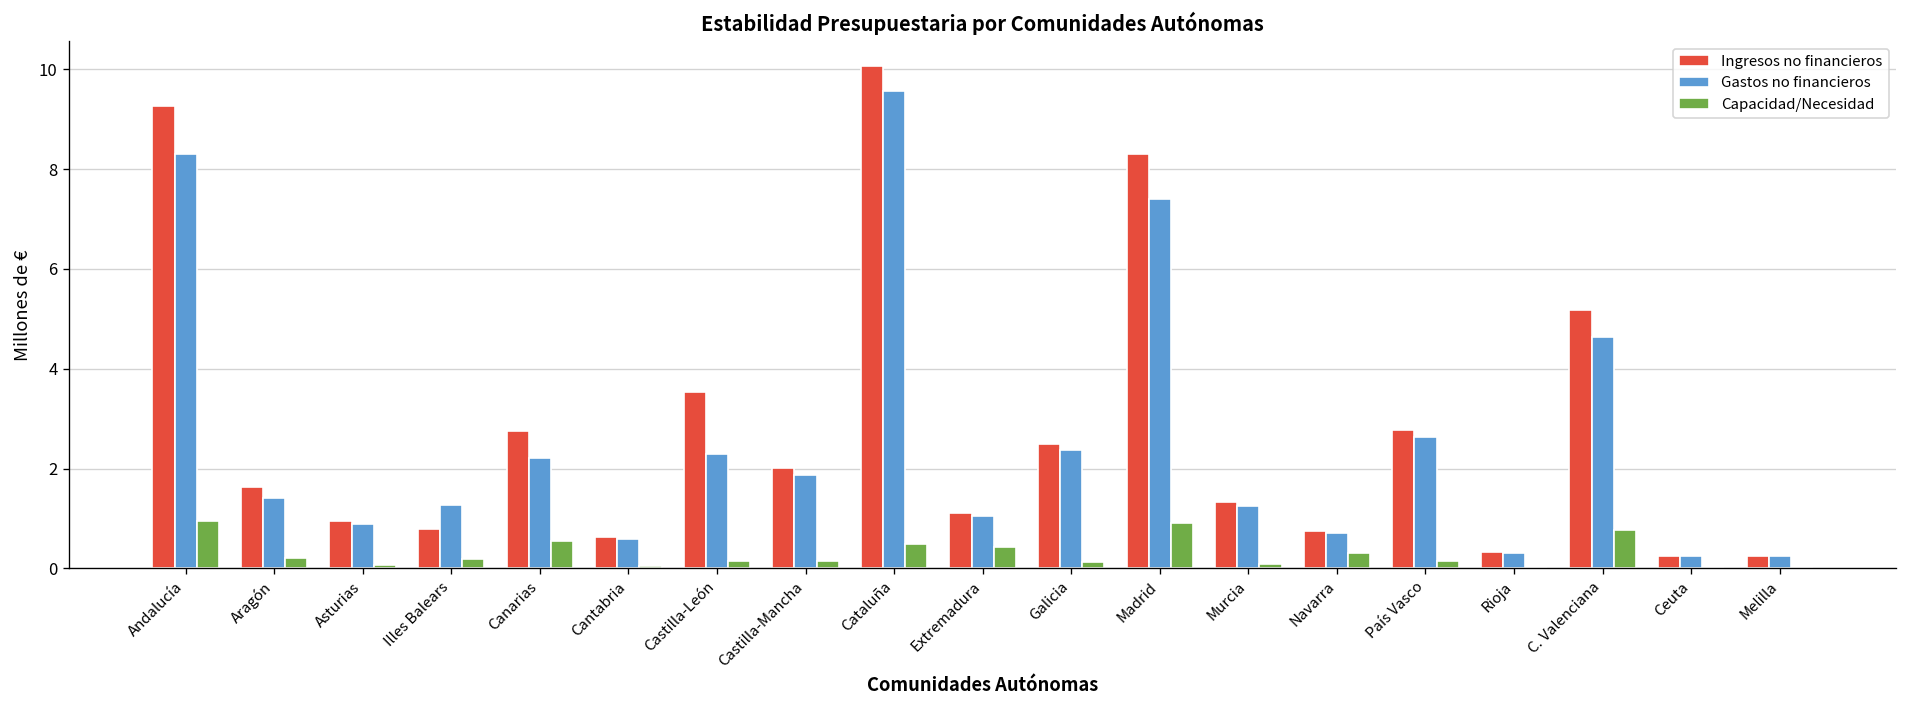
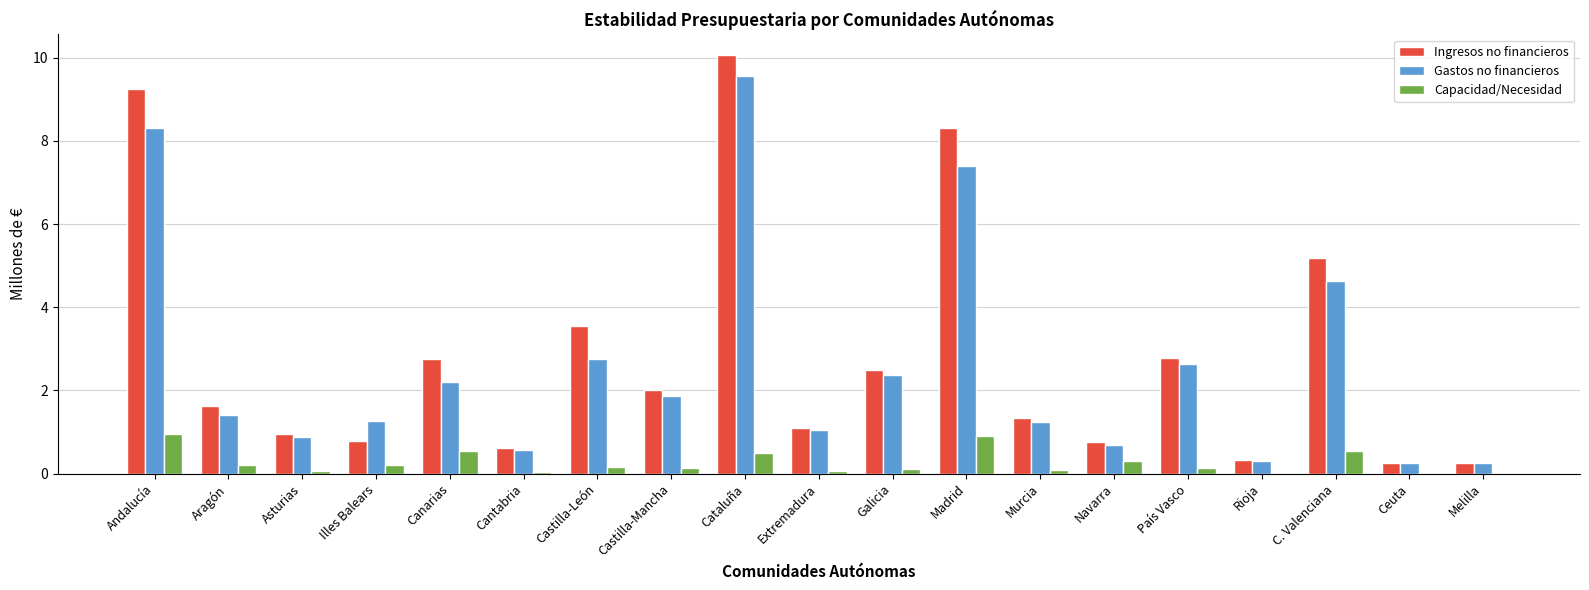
  {
    "Ingresos no financieros": {
      "Andalucía": 9.3,
      "Aragón": 1.6,
      "Asturias": 1.0,
      "Illes Balears": 0.8,
      "Canarias": 2.8,
      "Cantabria": 0.6,
      "Castilla-León": 3.5,
      "Castilla-Mancha": 2.0,
      "Cataluña": 10.1,
      "Extremadura": 1.1,
      "Galicia": 2.5,
      "Madrid": 8.3,
      "Murcia": 1.3,
      "Navarra": 0.8,
      "País Vasco": 2.8,
      "Rioja": 0.3,
      "C. Valenciana": 5.2,
      "Ceuta": 0.3,
      "Melilla": 0.3
    },
    "Gastos no financieros": {
      "Andalucía": 8.3,
      "Aragón": 1.4,
      "Asturias": 0.9,
      "Illes Balears": 1.3,
      "Canarias": 2.2,
      "Cantabria": 0.6,
-     "Castilla-León": 2.3,
+     "Castilla-León": 2.7,
      "Castilla-Mancha": 1.9,
      "Cataluña": 9.6,
      "Extremadura": 1.0,
      "Galicia": 2.4,
      "Madrid": 7.4,
      "Murcia": 1.2,
      "Navarra": 0.7,
      "País Vasco": 2.6,
      "Rioja": 0.3,
      "C. Valenciana": 4.6,
      "Ceuta": 0.2,
      "Melilla": 0.2
    },
    "Capacidad/Necesidad": {
      "Andalucía": 1.0,
      "Aragón": 0.2,
      "Asturias": 0.1,
      "Illes Balears": 0.2,
      "Canarias": 0.5,
      "Castilla-León": 0.2,
      "Castilla-Mancha": 0.1,
      "Cataluña": 0.5,
-     "Extremadura": 0.4,
+     "Extremadura": 0.1,
      "Galicia": 0.1,
      "Madrid": 0.9,
      "Murcia": 0.1,
      "Navarra": 0.3,
      "País Vasco": 0.1,
-     "C. Valenciana": 0.8
+     "C. Valenciana": 0.5
    }
  }
